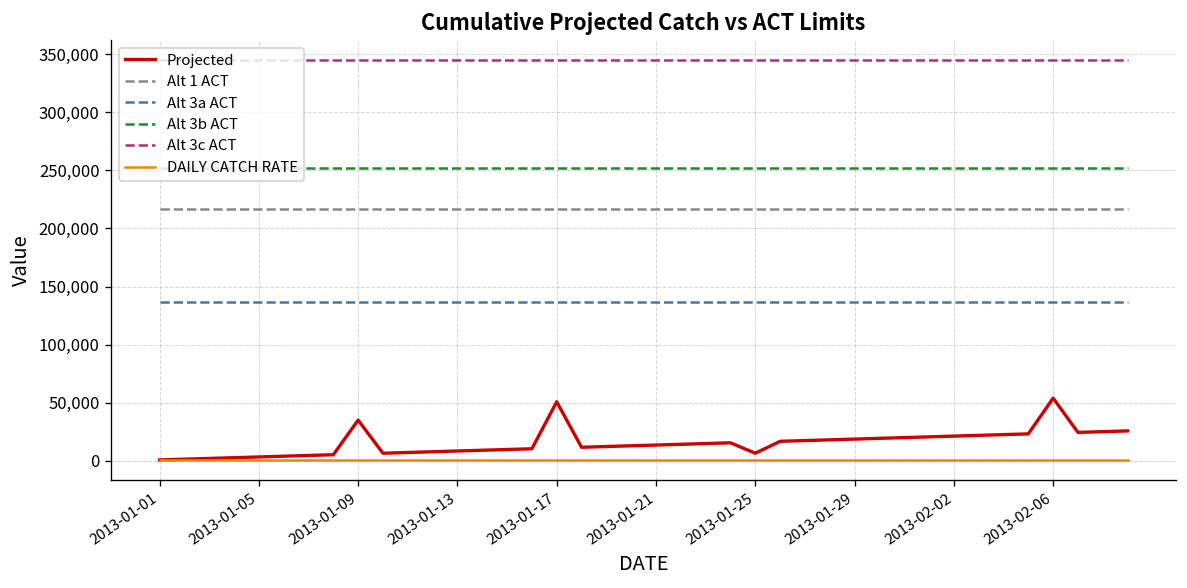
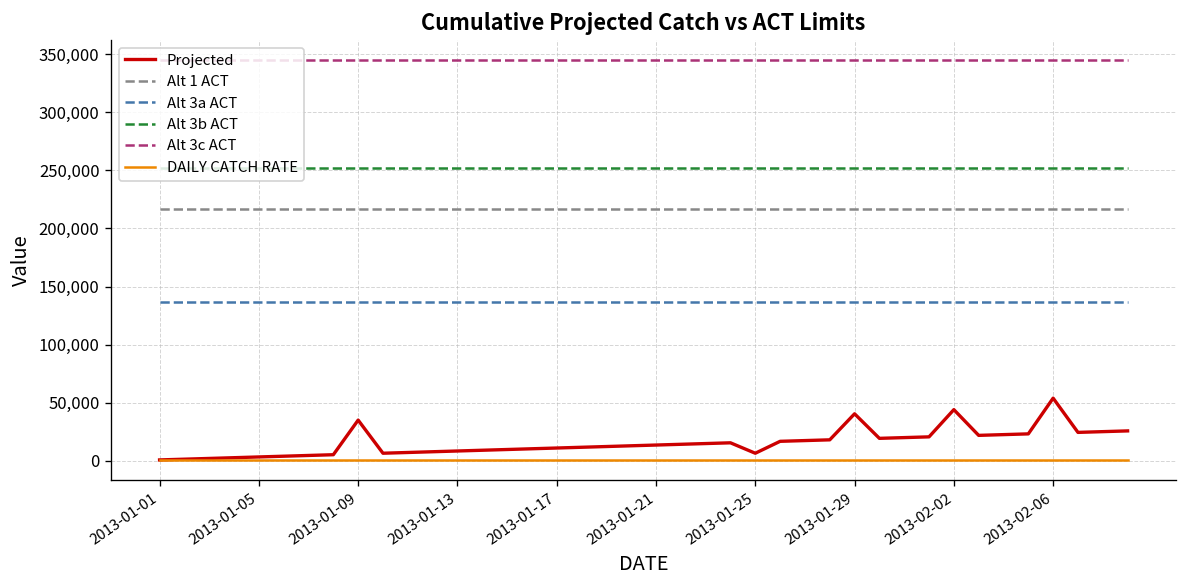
  {
    "Projected": {
      "2013-01-09": "30,000",
      "2013-01-13": "10,000",
-     "2013-01-17": "50,000",
+     "2013-01-17": "10,000",
      "2013-01-21": "10,000",
      "2013-01-25": "10,000",
-     "2013-01-29": "20,000",
-     "2013-02-02": "20,000",
+     "2013-01-29": "40,000",
+     "2013-02-02": "40,000",
      "2013-02-06": "50,000"
    },
    "Alt 1 ACT": {
      "2013-01-01": "220,000",
      "2013-01-05": "220,000",
      "2013-01-09": "220,000",
      "2013-01-13": "220,000",
      "2013-01-17": "220,000",
      "2013-01-21": "220,000",
      "2013-01-25": "220,000",
      "2013-01-29": "220,000",
      "2013-02-02": "220,000",
      "2013-02-06": "220,000"
    },
    "Alt 3a ACT": {
      "2013-01-01": "140,000",
      "2013-01-05": "140,000",
      "2013-01-09": "140,000",
      "2013-01-13": "140,000",
      "2013-01-17": "140,000",
      "2013-01-21": "140,000",
      "2013-01-25": "140,000",
      "2013-01-29": "140,000",
      "2013-02-02": "140,000",
      "2013-02-06": "140,000"
    },
    "Alt 3b ACT": {
      "2013-01-09": "250,000",
      "2013-01-13": "250,000",
      "2013-01-17": "250,000",
      "2013-01-21": "250,000",
      "2013-01-25": "250,000",
      "2013-01-29": "250,000",
      "2013-02-02": "250,000",
      "2013-02-06": "250,000"
    },
    "Alt 3c ACT": {
      "2013-01-09": "350,000",
      "2013-01-13": "350,000",
      "2013-01-17": "350,000",
      "2013-01-21": "350,000",
      "2013-01-25": "350,000",
      "2013-01-29": "350,000",
      "2013-02-02": "350,000",
      "2013-02-06": "350,000"
    },
    "DAILY CATCH RATE": {
      "2013-01-09": "0",
      "2013-01-13": "0",
      "2013-01-17": "0",
      "2013-01-21": "0",
      "2013-01-25": "0",
      "2013-01-29": "0",
      "2013-02-02": "0",
      "2013-02-06": "0"
    }
  }
